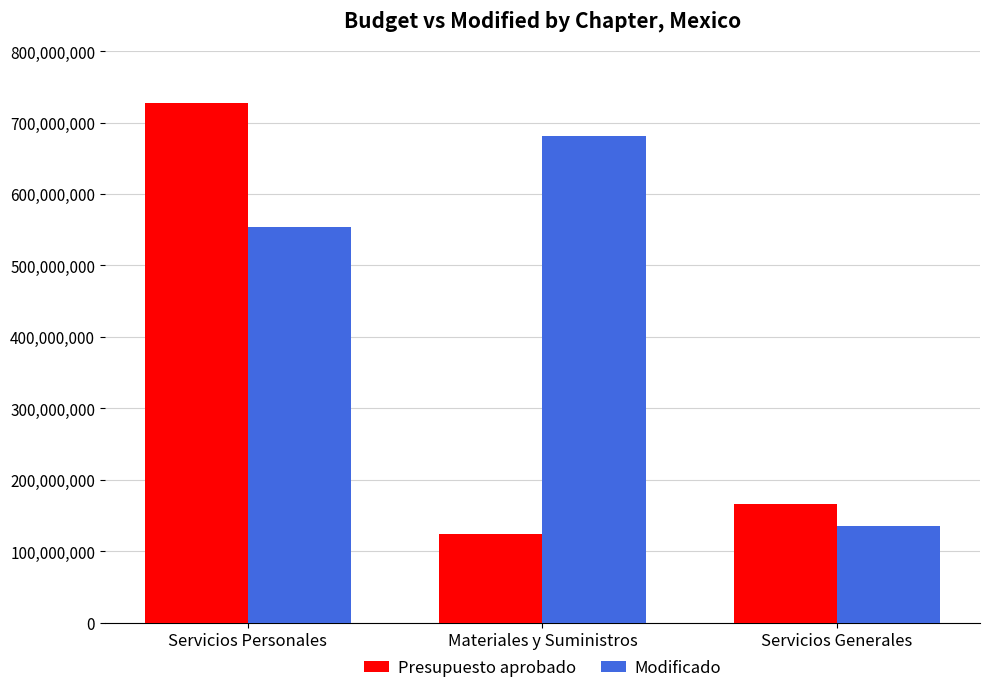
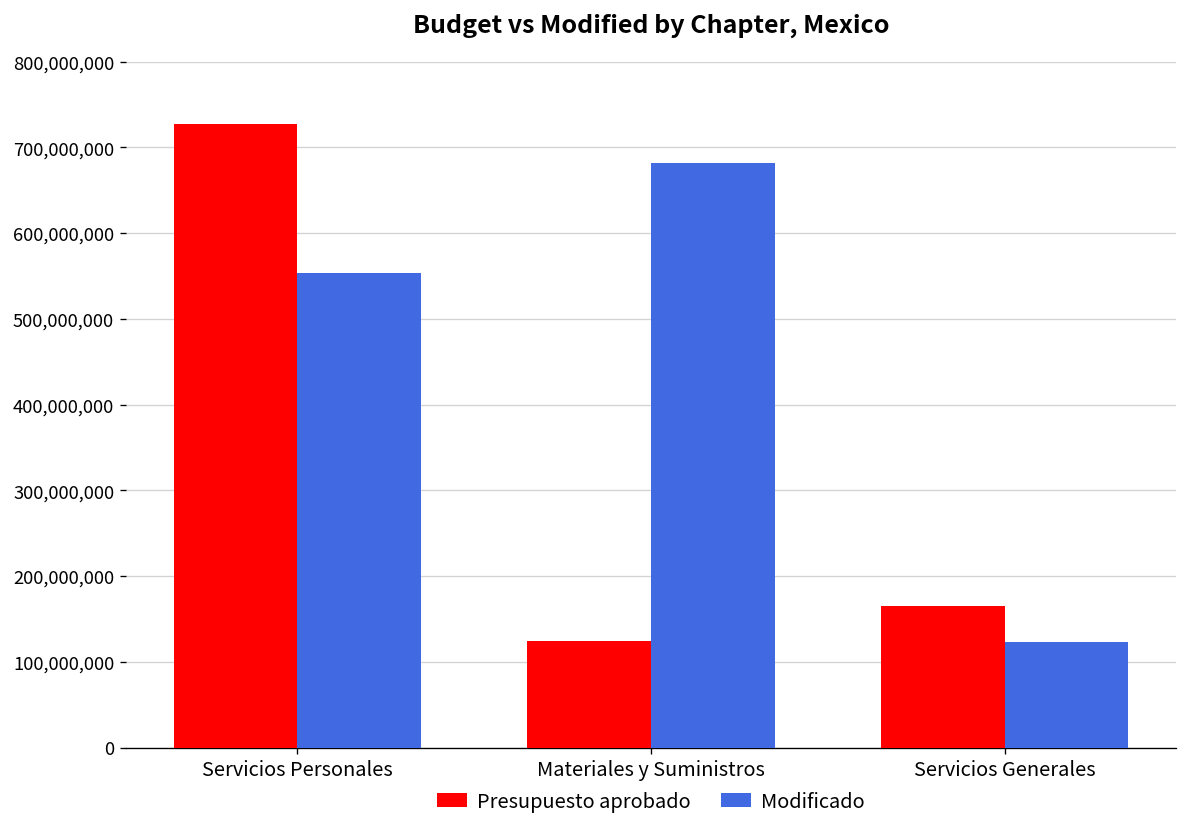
  {
    "Presupuesto aprobado": {
      "Servicios Personales": "730,000,000",
      "Materiales y Suministros": "120,000,000",
      "Servicios Generales": "170,000,000"
    },
    "Modificado": {
      "Servicios Personales": "550,000,000",
      "Materiales y Suministros": "680,000,000",
-     "Servicios Generales": "140,000,000"
+     "Servicios Generales": "120,000,000"
    }
  }
